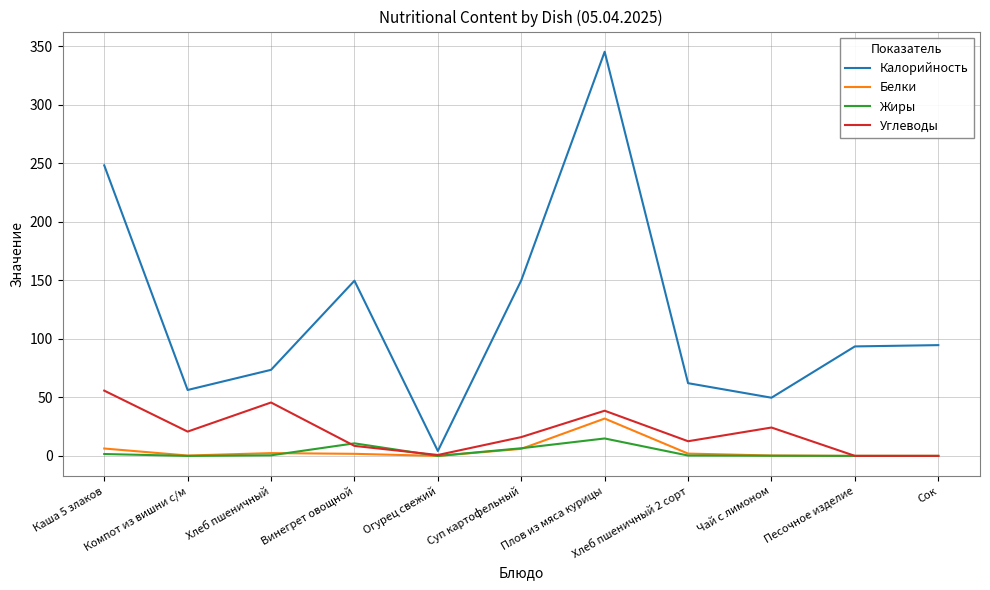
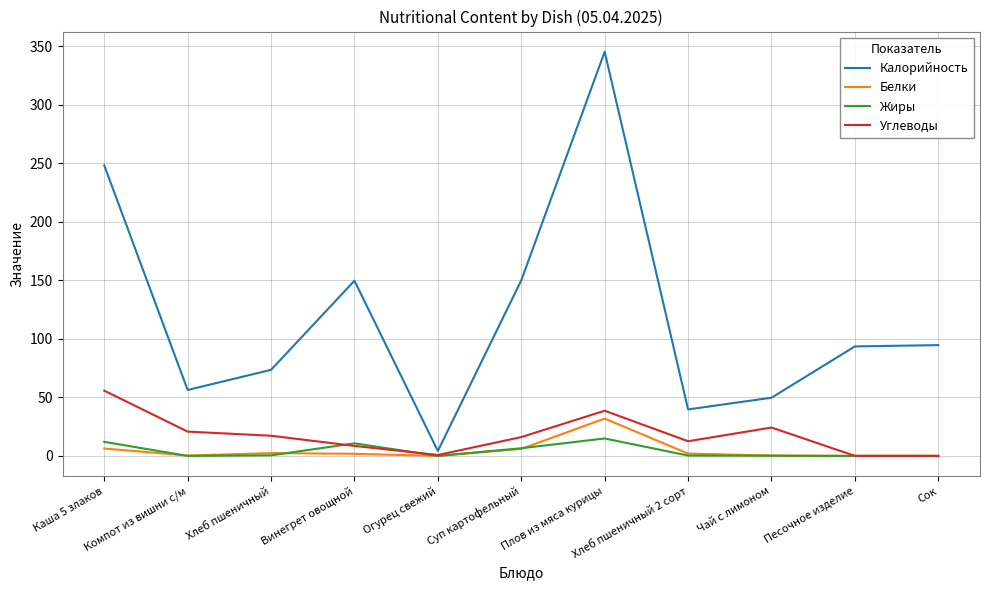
  {
    "Калорийность": {
      "Каша 5 злаков": 248,
      "Компот из вишни с/м": 56,
      "Хлеб пшеничный": 74,
      "Винегрет овощной": 150,
      "Огурец свежий": 4,
      "Суп картофельный": 150,
      "Плов из мяса курицы": 345,
-     "Хлеб пшеничный 2 сорт": 62,
+     "Хлеб пшеничный 2 сорт": 40,
      "Чай с лимоном": 50,
      "Песочное изделие": 94,
      "Сок": 95
    },
    "Белки": {
      "Каша 5 злаков": 6,
      "Винегрет овощной": 2,
      "Плов из мяса курицы": 32
    },
    "Жиры": {
-     "Каша 5 злаков": 2,
+     "Каша 5 злаков": 12,
      "Винегрет овощной": 11,
      "Плов из мяса курицы": 15
    },
    "Углеводы": {
      "Каша 5 злаков": 56,
      "Компот из вишни с/м": 21,
-     "Хлеб пшеничный": 46,
+     "Хлеб пшеничный": 17,
      "Винегрет овощной": 9,
      "Суп картофельный": 16,
      "Плов из мяса курицы": 39,
      "Хлеб пшеничный 2 сорт": 13,
      "Чай с лимоном": 24
    }
  }
